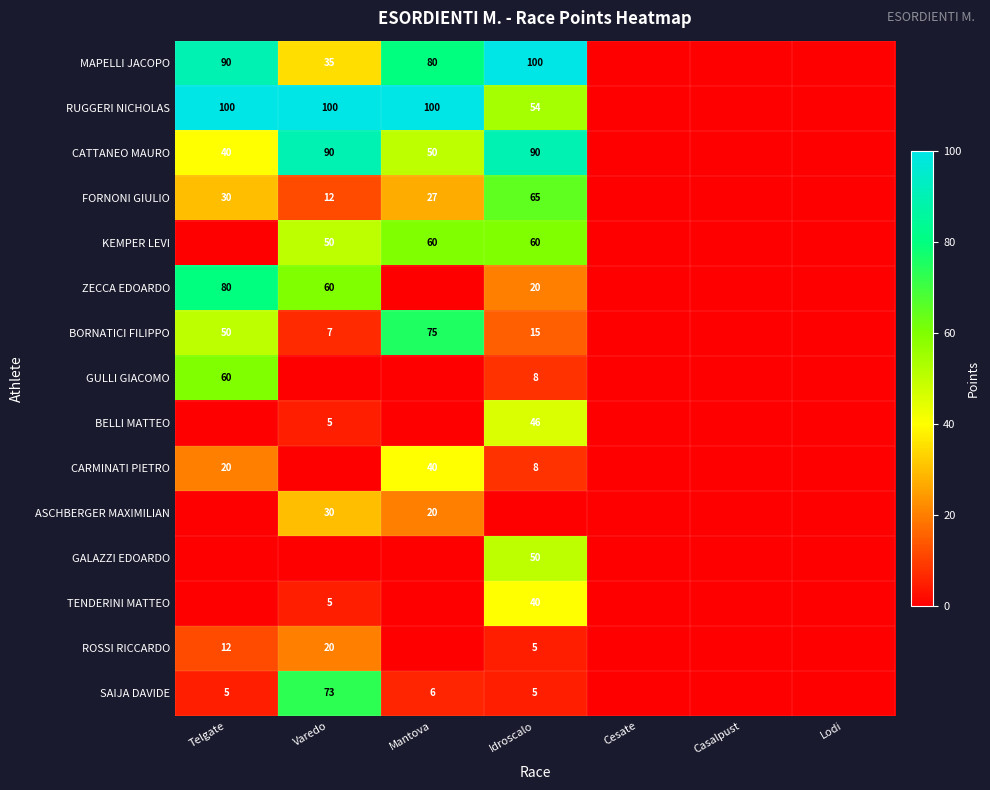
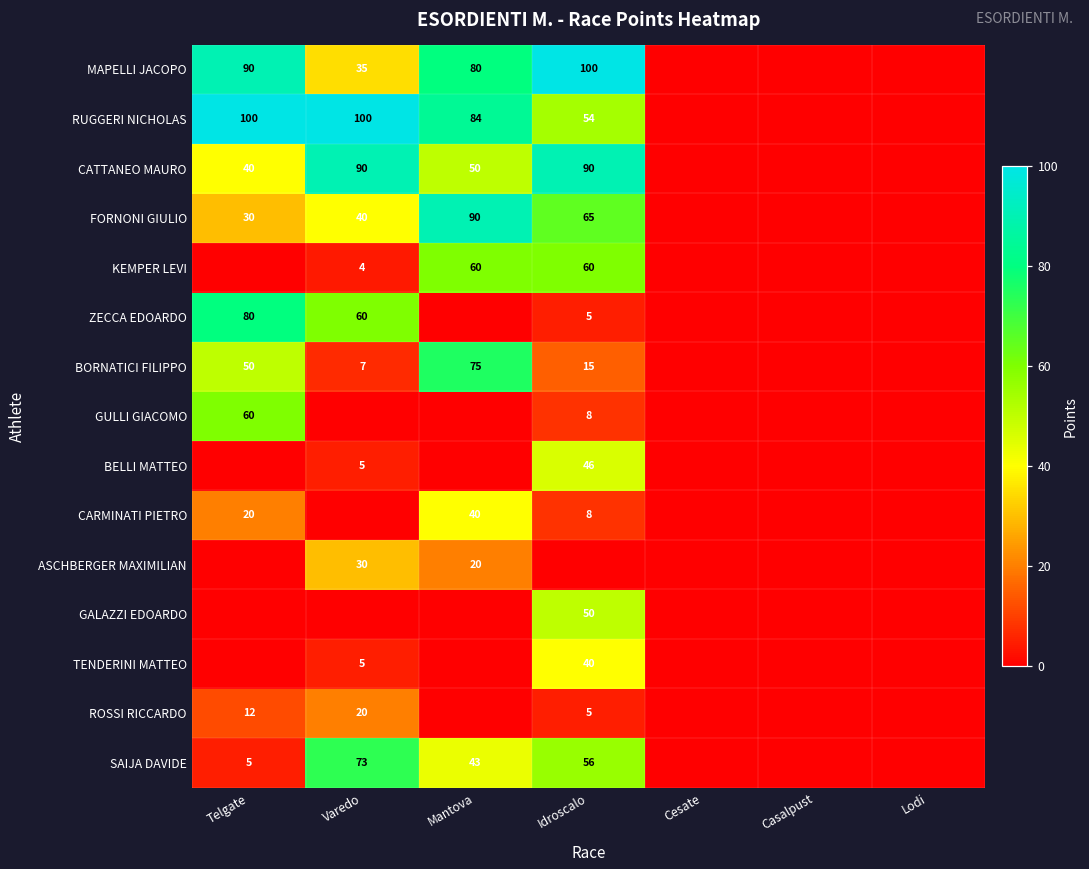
  {
    "MAPELLI JACOPO": {
      "Telgate": 90,
      "Varedo": 35,
      "Mantova": 80,
      "Idroscalo": 100
    },
    "RUGGERI NICHOLAS": {
      "Telgate": 100,
      "Varedo": 100,
-     "Mantova": 100,
+     "Mantova": 84,
      "Idroscalo": 54
    },
    "CATTANEO MAURO": {
      "Telgate": 40,
      "Varedo": 90,
      "Mantova": 50,
      "Idroscalo": 90
    },
    "FORNONI GIULIO": {
      "Telgate": 30,
-     "Varedo": 12,
-     "Mantova": 27,
+     "Varedo": 40,
+     "Mantova": 90,
      "Idroscalo": 65
    },
    "KEMPER LEVI": {
-     "Varedo": 50,
+     "Varedo": 4,
      "Mantova": 60,
      "Idroscalo": 60
    },
    "ZECCA EDOARDO": {
      "Telgate": 80,
      "Varedo": 60,
-     "Idroscalo": 20
+     "Idroscalo": 5
    },
    "BORNATICI FILIPPO": {
      "Telgate": 50,
      "Varedo": 7,
      "Mantova": 75,
      "Idroscalo": 15
    },
    "GULLI GIACOMO": {
      "Telgate": 60,
      "Idroscalo": 8
    },
    "BELLI MATTEO": {
      "Varedo": 5,
      "Idroscalo": 46
    },
    "CARMINATI PIETRO": {
      "Telgate": 20,
      "Mantova": 40,
      "Idroscalo": 8
    },
    "ASCHBERGER MAXIMILIAN": {
      "Varedo": 30,
      "Mantova": 20
    },
    "GALAZZI EDOARDO": {
      "Idroscalo": 50
    },
    "TENDERINI MATTEO": {
      "Varedo": 5,
      "Idroscalo": 40
    },
    "ROSSI RICCARDO": {
      "Telgate": 12,
      "Varedo": 20,
      "Idroscalo": 5
    },
    "SAIJA DAVIDE": {
      "Telgate": 5,
      "Varedo": 73,
-     "Mantova": 6,
-     "Idroscalo": 5
+     "Mantova": 43,
+     "Idroscalo": 56
    }
  }
